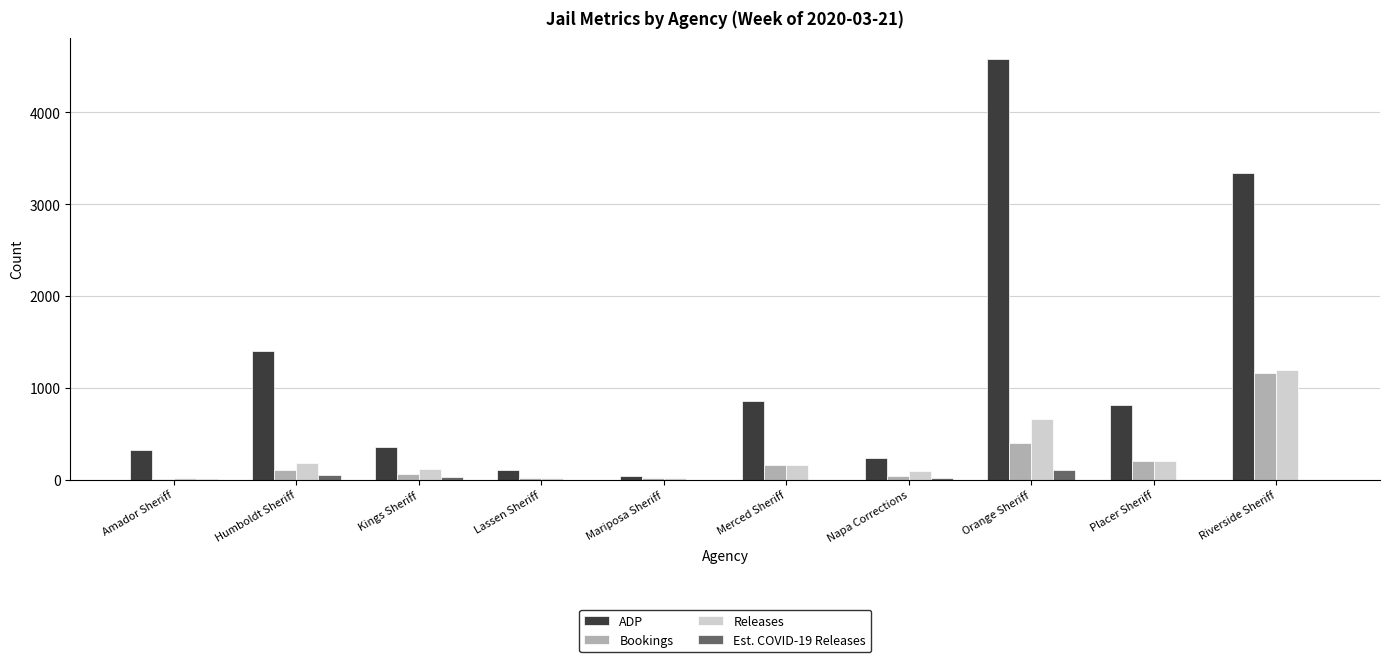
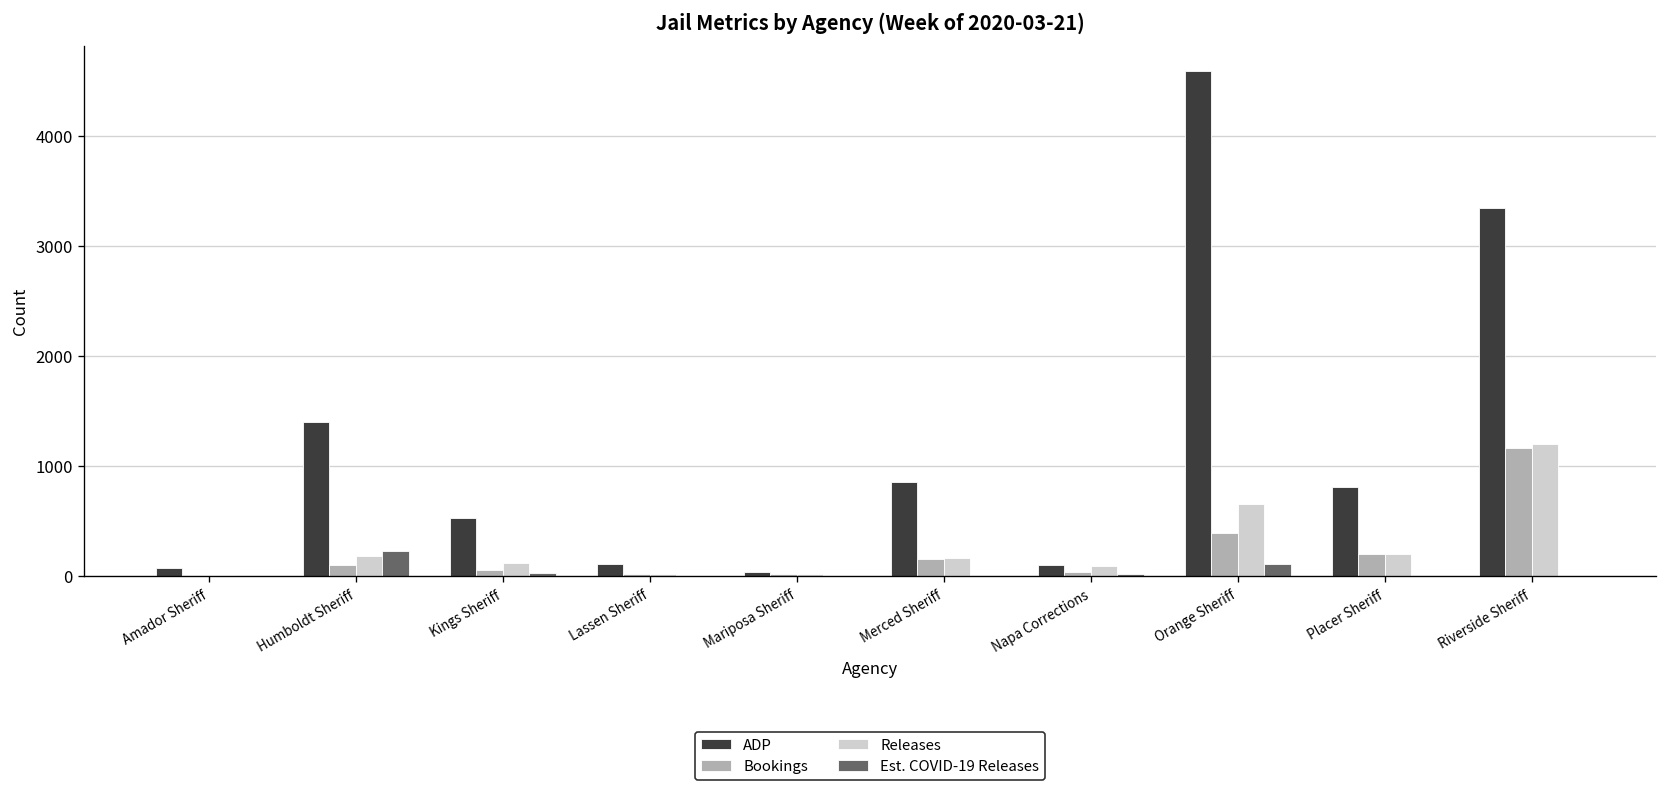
  {
    "ADP": {
-     "Amador Sheriff": 300,
+     "Amador Sheriff": 100,
      "Humboldt Sheriff": 1400,
-     "Kings Sheriff": 400,
+     "Kings Sheriff": 500,
      "Lassen Sheriff": 100,
      "Mariposa Sheriff": 0,
      "Merced Sheriff": 900,
-     "Napa Corrections": 200,
+     "Napa Corrections": 100,
      "Orange Sheriff": 4600,
      "Placer Sheriff": 800,
      "Riverside Sheriff": 3300
    },
    "Est. COVID-19 Releases": {
-     "Humboldt Sheriff": 100,
+     "Humboldt Sheriff": 200,
      "Kings Sheriff": 0,
      "Lassen Sheriff": 0,
      "Mariposa Sheriff": 0,
      "Merced Sheriff": 0,
      "Orange Sheriff": 100,
      "Placer Sheriff": 0,
      "Riverside Sheriff": 0
    }
  }
